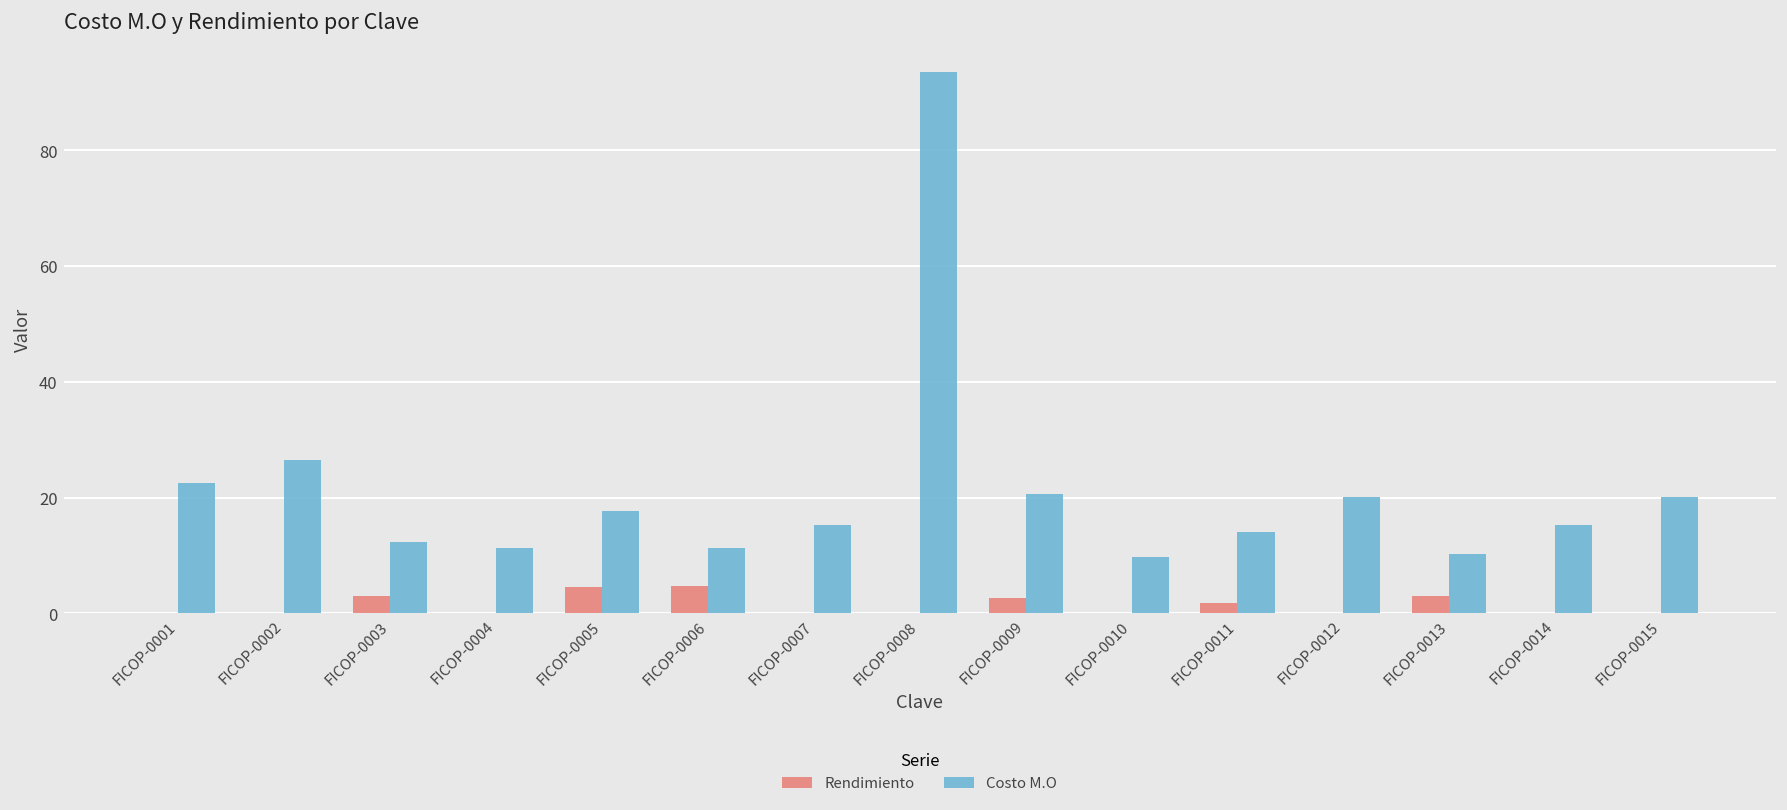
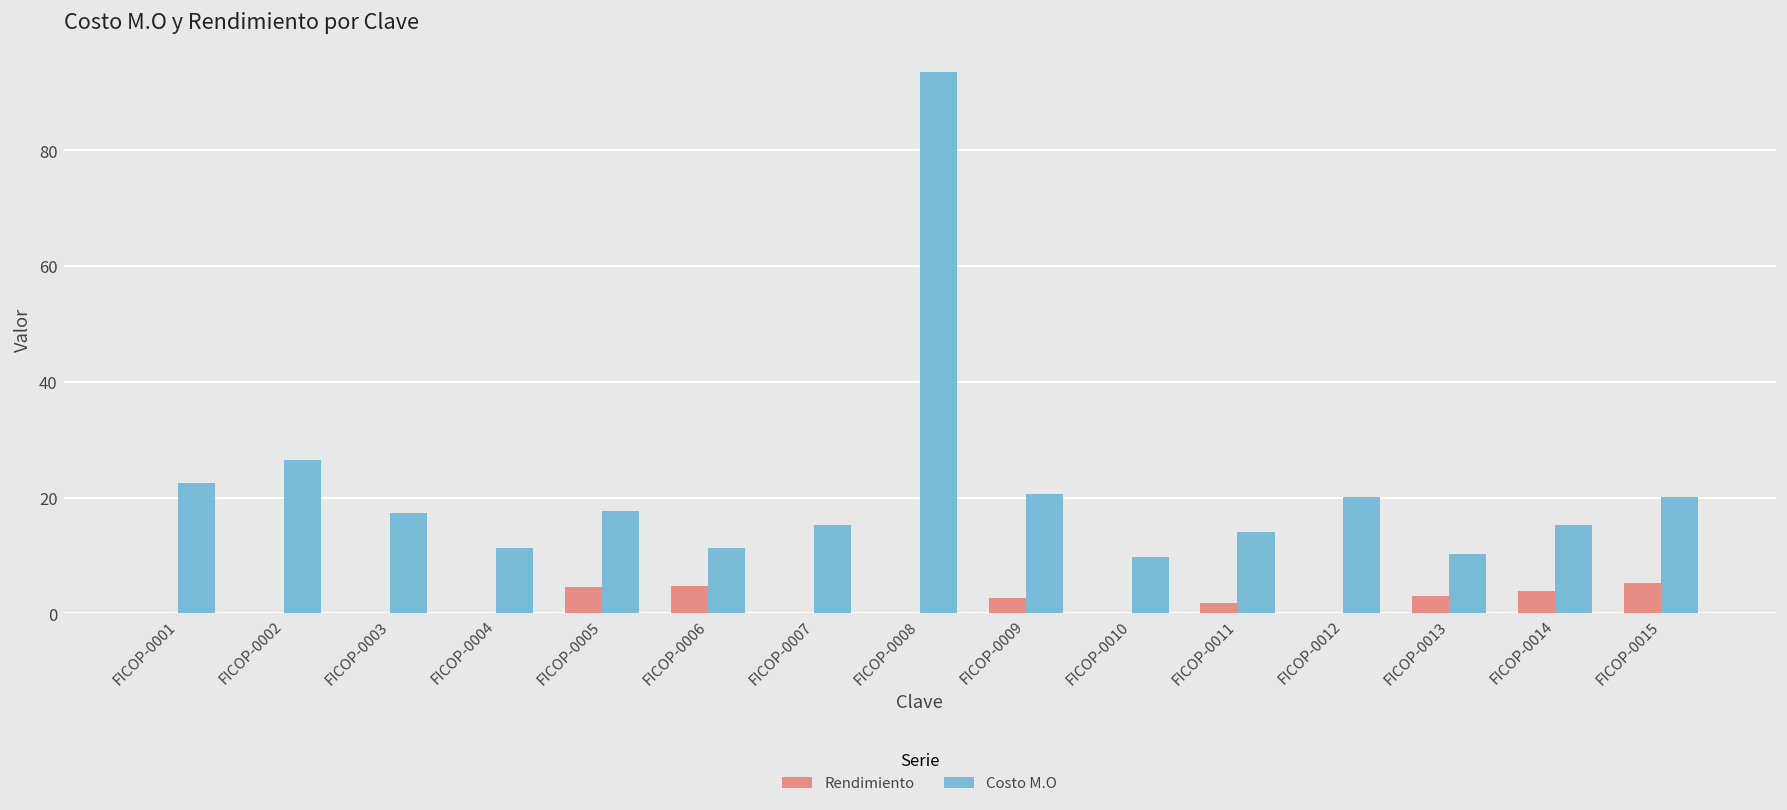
  {
    "Rendimiento": {
-     "FICOP-0003": 3,
+     "FICOP-0003": 0,
      "FICOP-0005": 5,
      "FICOP-0006": 5,
      "FICOP-0009": 3,
      "FICOP-0011": 2,
      "FICOP-0013": 3,
-     "FICOP-0014": 0,
-     "FICOP-0015": 0
+     "FICOP-0014": 4,
+     "FICOP-0015": 5
    },
    "Costo M.O": {
      "FICOP-0001": 22,
      "FICOP-0002": 27,
-     "FICOP-0003": 12,
+     "FICOP-0003": 17,
      "FICOP-0004": 11,
      "FICOP-0005": 18,
      "FICOP-0006": 11,
      "FICOP-0007": 15,
      "FICOP-0008": 94,
      "FICOP-0009": 21,
      "FICOP-0010": 10,
      "FICOP-0011": 14,
      "FICOP-0012": 20,
      "FICOP-0013": 10,
      "FICOP-0014": 15,
      "FICOP-0015": 20
    }
  }
